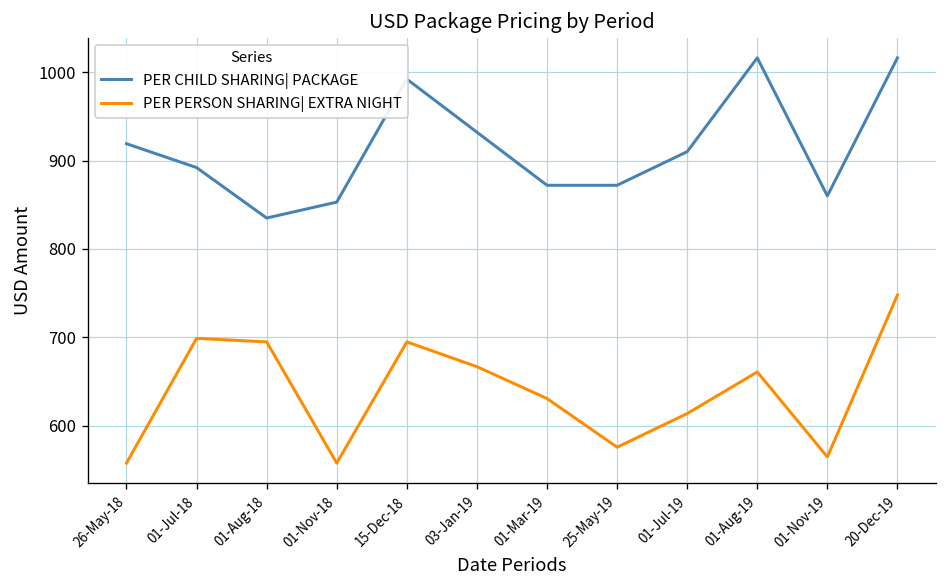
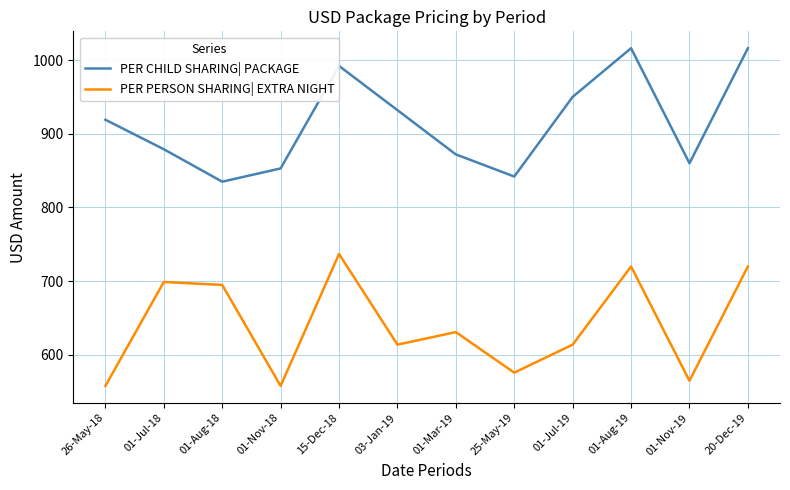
  {
    "PER CHILD SHARING| PACKAGE": {
      "26-May-18": 920,
-     "01-Jul-18": 890,
+     "01-Jul-18": 880,
      "01-Aug-18": 840,
      "01-Nov-18": 850,
      "03-Jan-19": 930,
      "01-Mar-19": 870,
-     "25-May-19": 870,
-     "01-Jul-19": 910,
+     "25-May-19": 840,
+     "01-Jul-19": 950,
      "01-Aug-19": 1020,
      "01-Nov-19": 860,
      "20-Dec-19": 1020
    },
    "PER PERSON SHARING| EXTRA NIGHT": {
      "26-May-18": 560,
      "01-Jul-18": 700,
      "01-Aug-18": 700,
      "01-Nov-18": 560,
-     "15-Dec-18": 700,
-     "03-Jan-19": 670,
+     "15-Dec-18": 740,
+     "03-Jan-19": 610,
      "01-Mar-19": 630,
      "25-May-19": 580,
      "01-Jul-19": 610,
-     "01-Aug-19": 660,
+     "01-Aug-19": 720,
      "01-Nov-19": 570,
-     "20-Dec-19": 750
+     "20-Dec-19": 720
    }
  }
